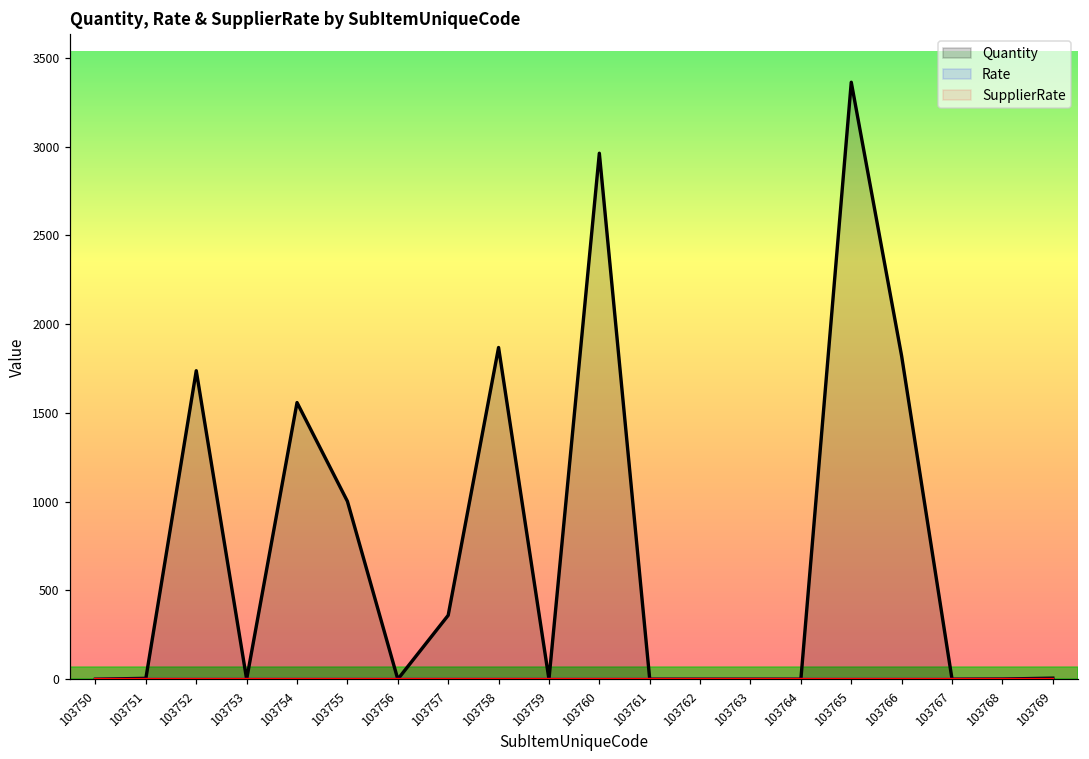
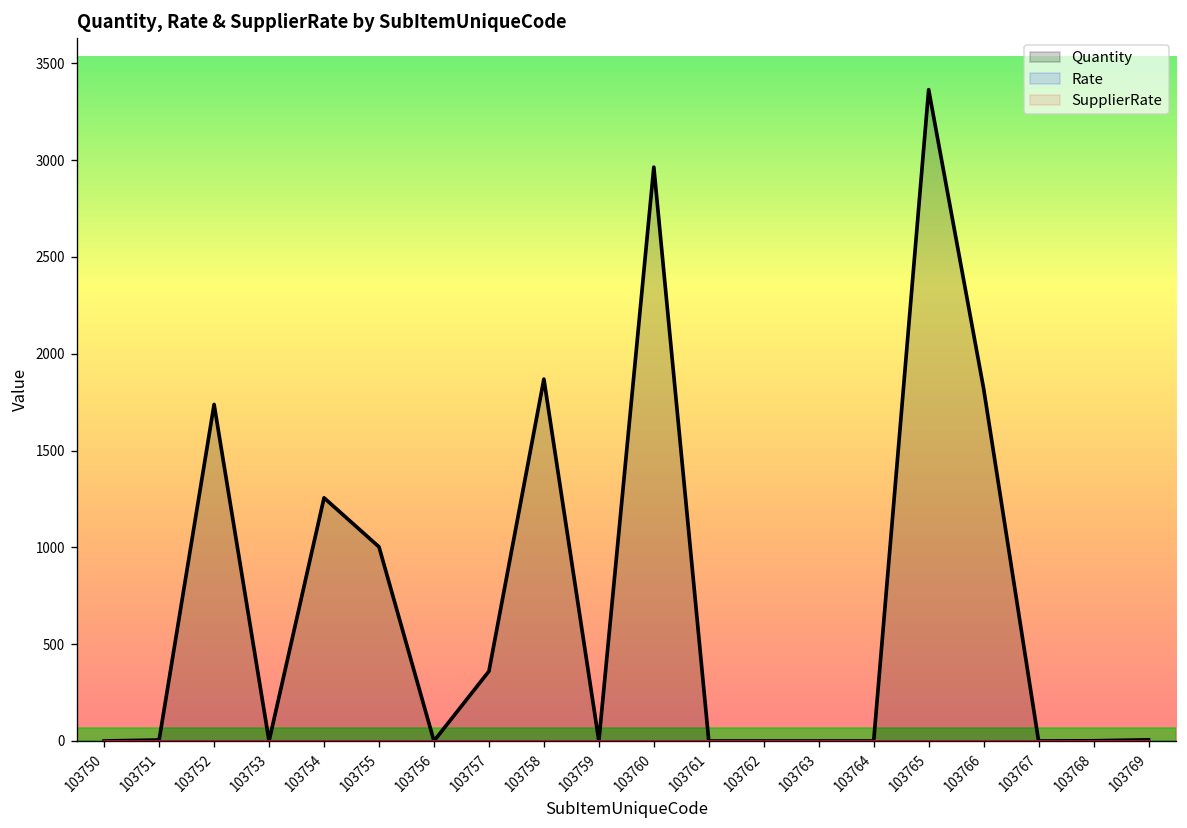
  {
    "Quantity": {
      "103752": 1740,
-     "103754": 1560,
+     "103754": 1260,
      "103755": 1000,
      "103757": 360,
      "103758": 1870,
      "103760": 2960,
      "103765": 3360,
      "103766": 1820
    }
  }
